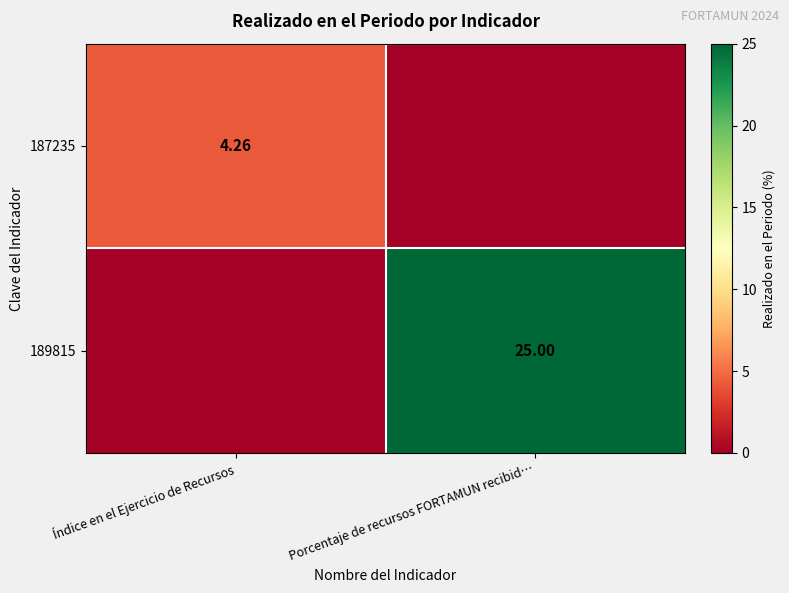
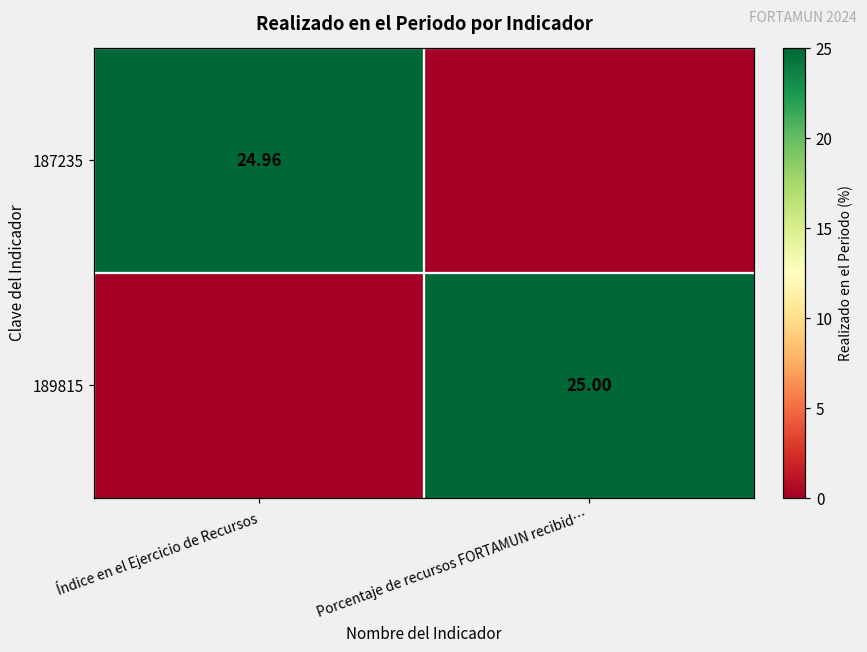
  {
    "187235": {
-     "Índice en el Ejercicio de Recursos": 4.26
+     "Índice en el Ejercicio de Recursos": 24.96
    },
    "189815": {
      "Porcentaje de recursos FORTAMUN recibid…": 25.00
    }
  }
